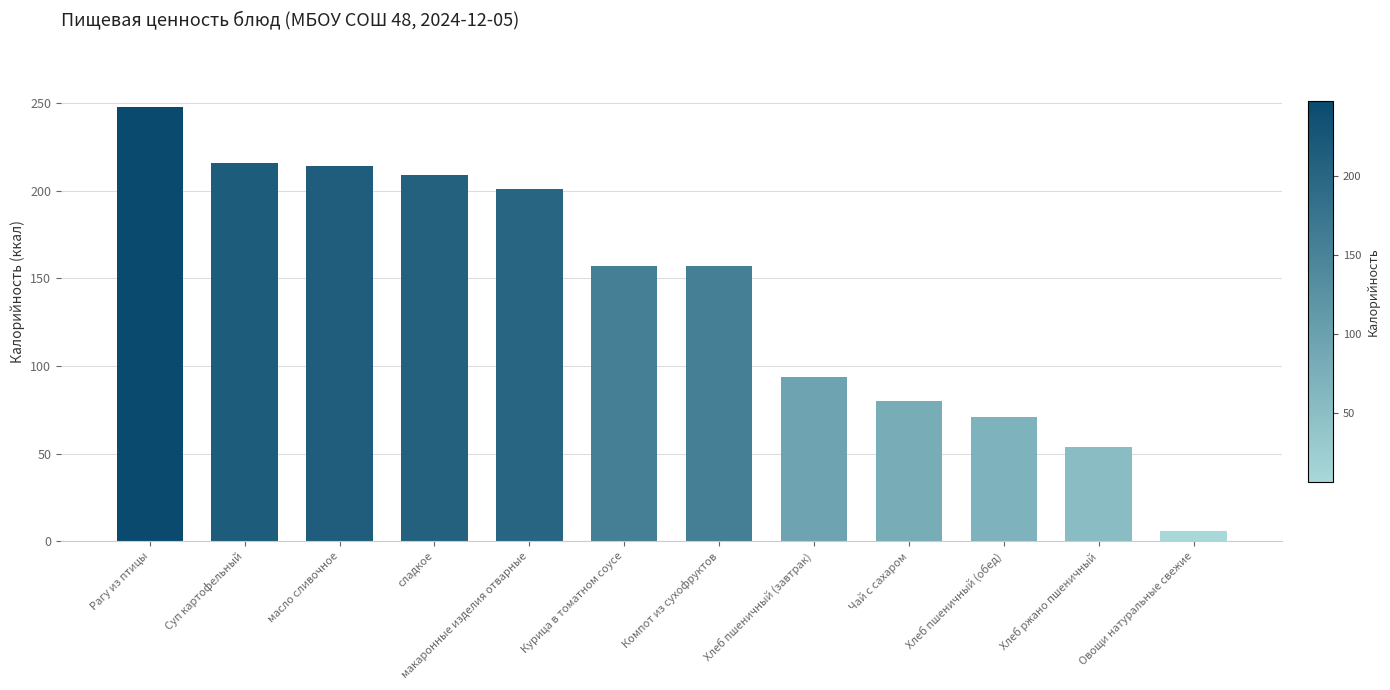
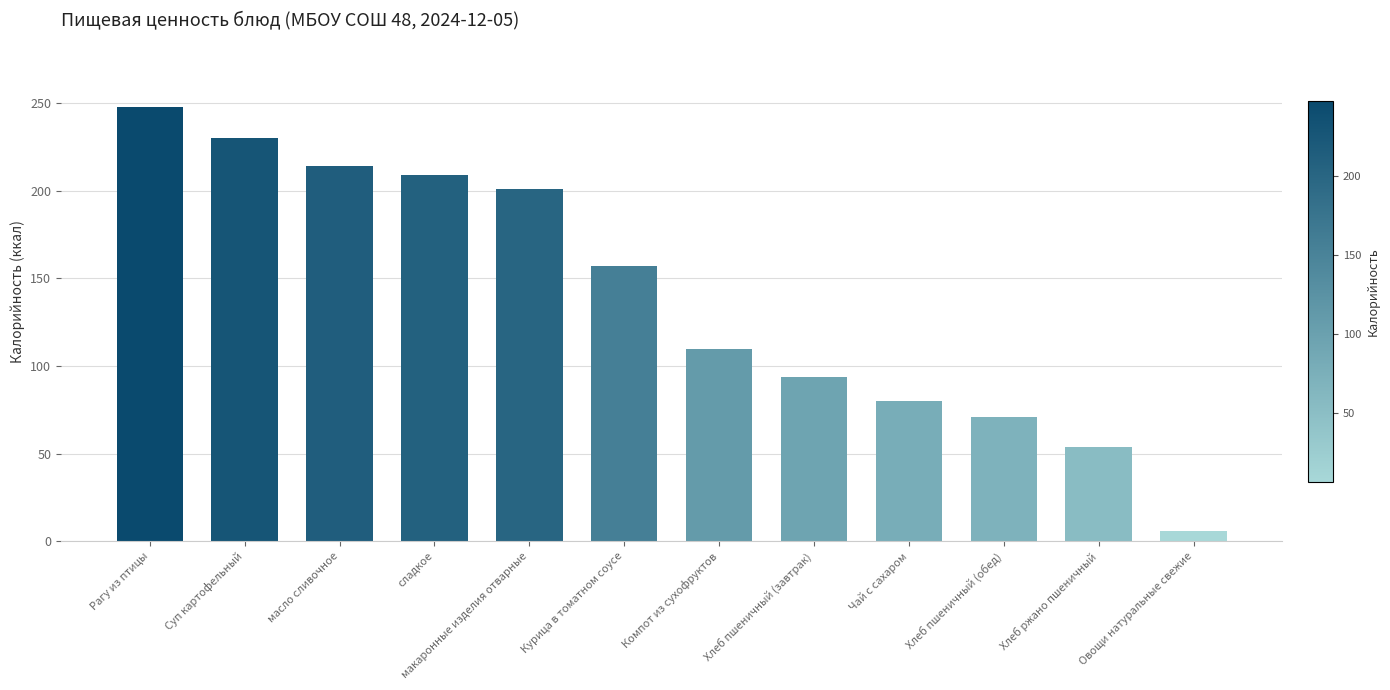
  {
    "Рагу из птицы": 248,
-   "Суп картофельный": 216,
+   "Суп картофельный": 230,
    "масло сливочное": 214,
    "сладкое": 209,
    "макаронные изделия отварные": 201,
    "Курица в томатном соусе": 157,
-   "Компот из сухофруктов": 157,
+   "Компот из сухофруктов": 110,
    "Хлеб пшеничный (завтрак)": 94,
    "Чай с сахаром": 80,
    "Хлеб пшеничный (обед)": 71,
    "Хлеб ржано пшеничный": 54,
    "Овощи натуральные свежие": 6
  }
